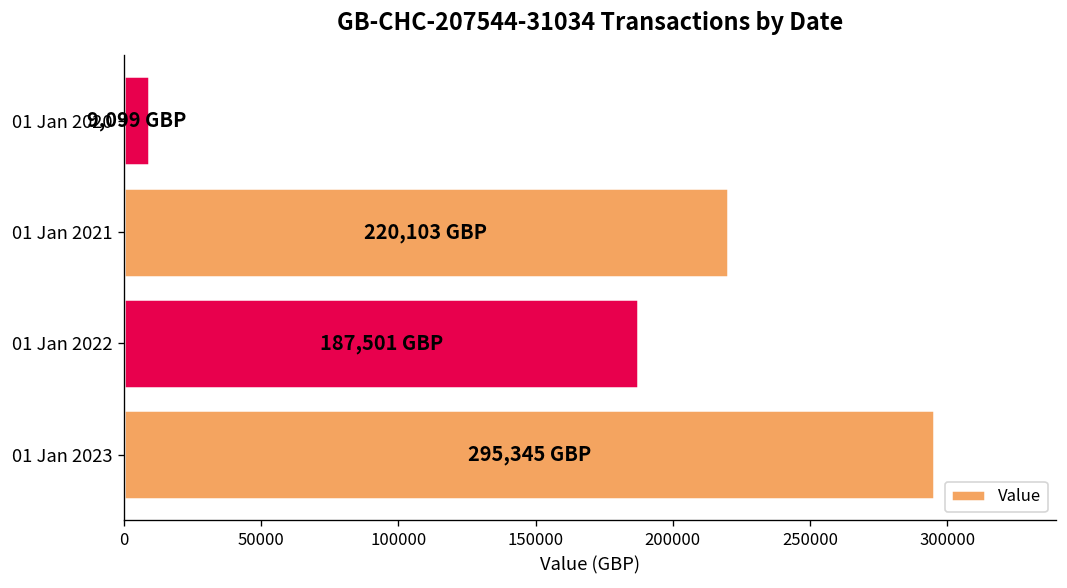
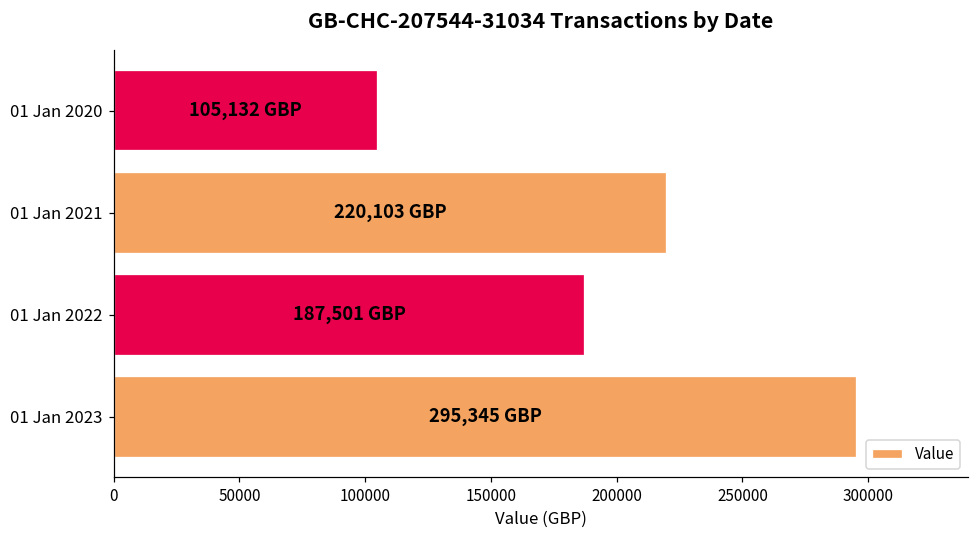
  {
-   "01 Jan 2020": "9,099",
+   "01 Jan 2020": "105,132",
    "01 Jan 2021": "220,103",
    "01 Jan 2022": "187,501",
    "01 Jan 2023": "295,345"
  }
